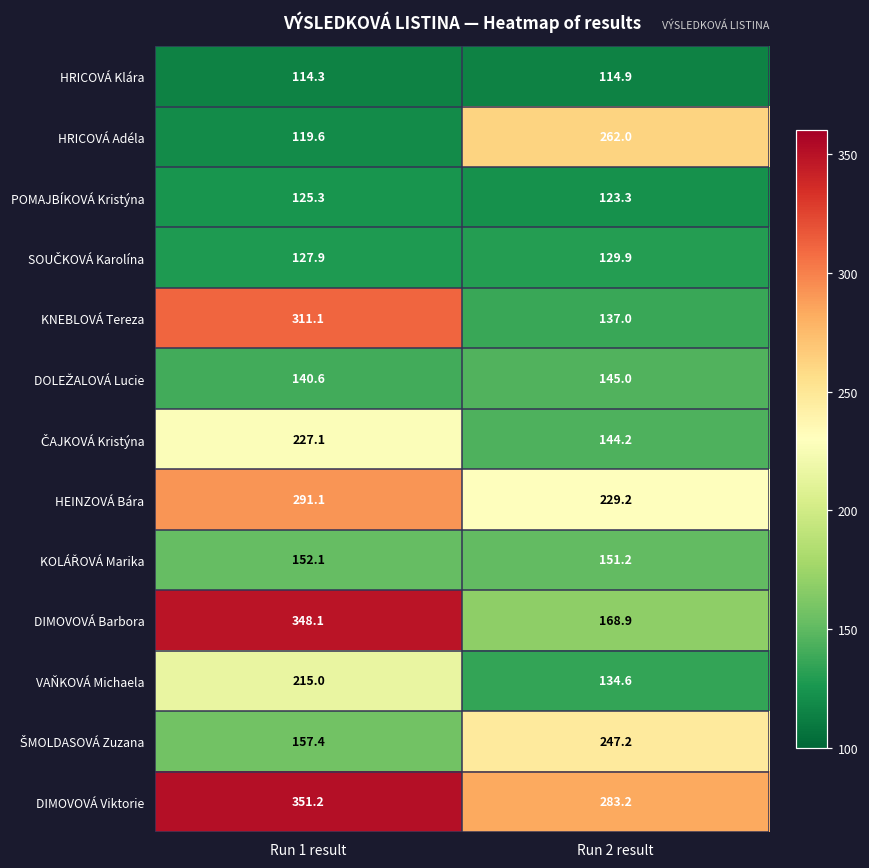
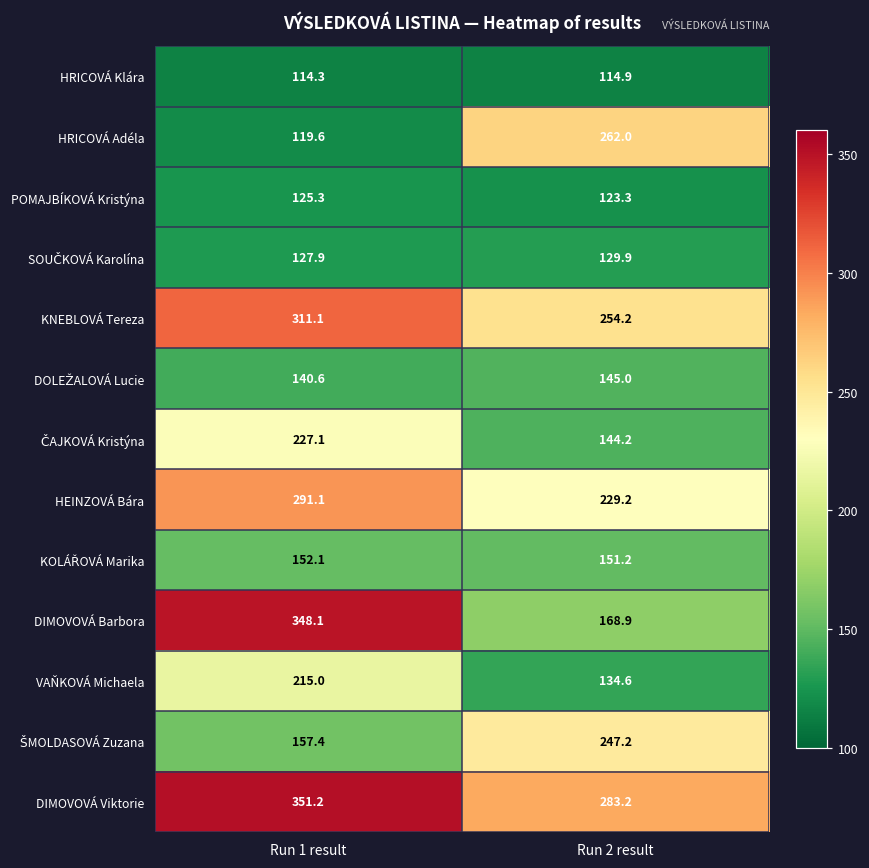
  {
    "HRICOVÁ Klára": {
      "Run 1 result": 114.3,
      "Run 2 result": 114.9
    },
    "HRICOVÁ Adéla": {
      "Run 1 result": 119.6,
      "Run 2 result": 262.0
    },
    "POMAJBÍKOVÁ Kristýna": {
      "Run 1 result": 125.3,
      "Run 2 result": 123.3
    },
    "SOUČKOVÁ Karolína": {
      "Run 1 result": 127.9,
      "Run 2 result": 129.9
    },
    "KNEBLOVÁ Tereza": {
      "Run 1 result": 311.1,
-     "Run 2 result": 137.0
+     "Run 2 result": 254.2
    },
    "DOLEŽALOVÁ Lucie": {
      "Run 1 result": 140.6,
      "Run 2 result": 145.0
    },
    "ČAJKOVÁ Kristýna": {
      "Run 1 result": 227.1,
      "Run 2 result": 144.2
    },
    "HEINZOVÁ Bára": {
      "Run 1 result": 291.1,
      "Run 2 result": 229.2
    },
    "KOLÁŘOVÁ Marika": {
      "Run 1 result": 152.1,
      "Run 2 result": 151.2
    },
    "DIMOVOVÁ Barbora": {
      "Run 1 result": 348.1,
      "Run 2 result": 168.9
    },
    "VAŇKOVÁ Michaela": {
      "Run 1 result": 215.0,
      "Run 2 result": 134.6
    },
    "ŠMOLDASOVÁ Zuzana": {
      "Run 1 result": 157.4,
      "Run 2 result": 247.2
    },
    "DIMOVOVÁ Viktorie": {
      "Run 1 result": 351.2,
      "Run 2 result": 283.2
    }
  }
